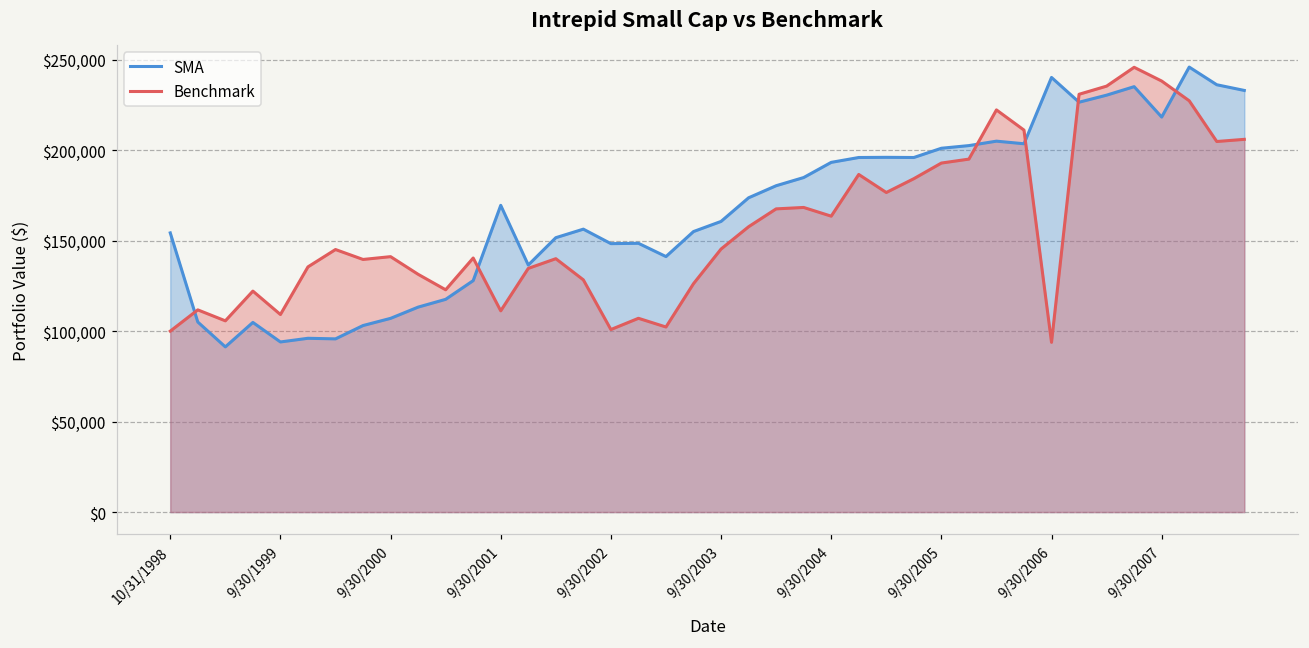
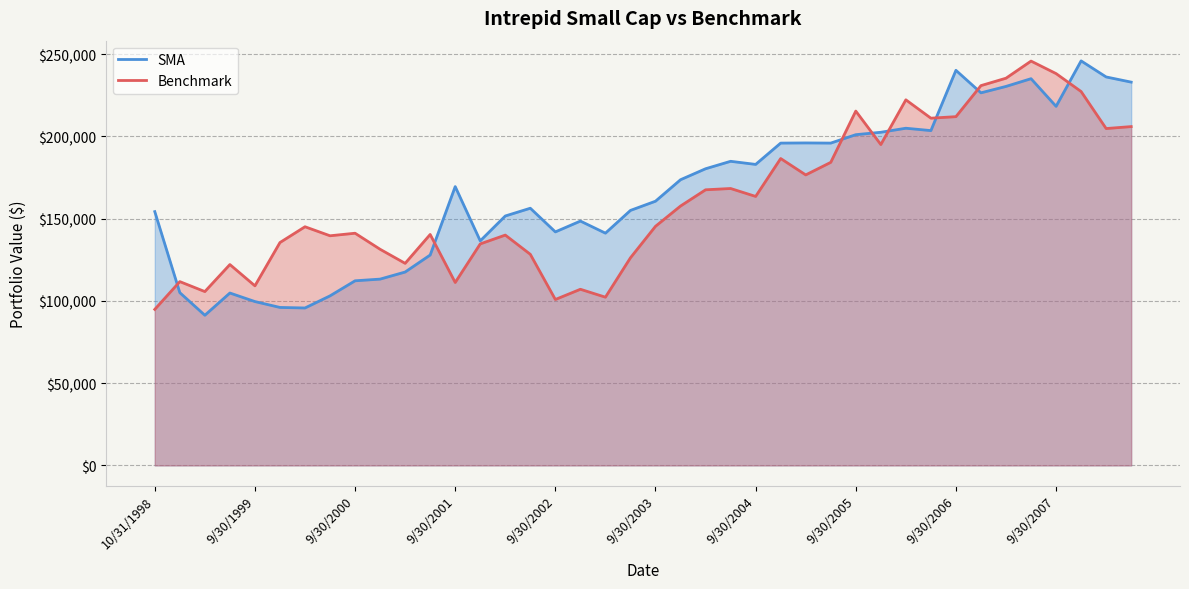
  {
    "SMA": {
      "10/31/1998": "$154,000",
-     "9/30/1999": "$94,000",
-     "9/30/2000": "$107,000",
+     "9/30/1999": "$100,000",
+     "9/30/2000": "$112,000",
      "9/30/2001": "$170,000",
-     "9/30/2002": "$148,000",
+     "9/30/2002": "$142,000",
      "9/30/2003": "$161,000",
-     "9/30/2004": "$193,000",
+     "9/30/2004": "$183,000",
      "9/30/2005": "$201,000",
      "9/30/2006": "$240,000",
      "9/30/2007": "$218,000"
    },
    "Benchmark": {
-     "10/31/1998": "$100,000",
+     "10/31/1998": "$95,000",
      "9/30/1999": "$109,000",
      "9/30/2000": "$141,000",
      "9/30/2001": "$111,000",
      "9/30/2002": "$101,000",
      "9/30/2003": "$145,000",
      "9/30/2004": "$164,000",
-     "9/30/2005": "$193,000",
-     "9/30/2006": "$94,000",
+     "9/30/2005": "$215,000",
+     "9/30/2006": "$212,000",
      "9/30/2007": "$238,000"
    }
  }
